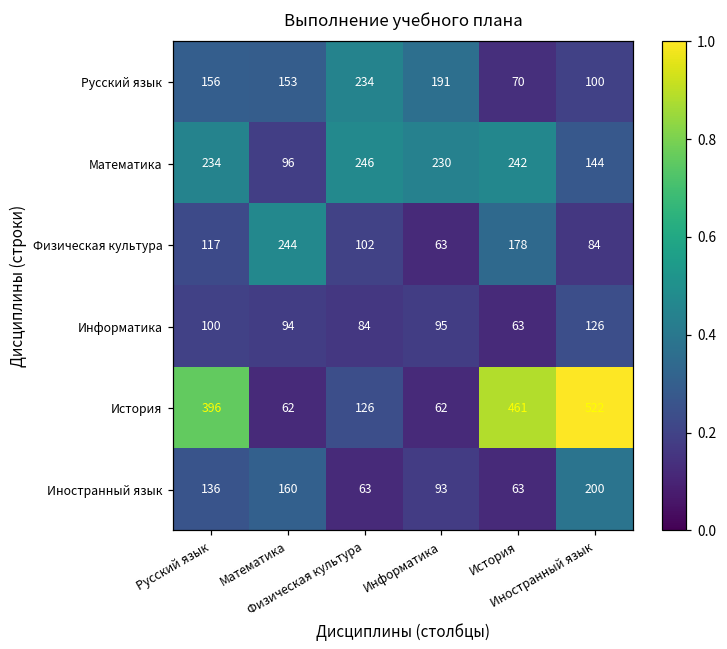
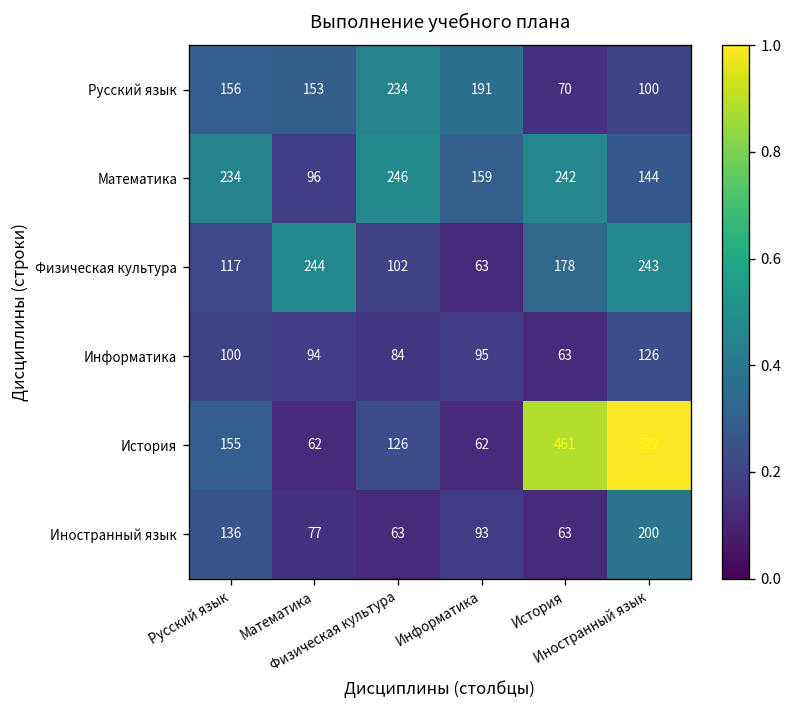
  {
    "Русский язык": {
      "Русский язык": 156,
      "Математика": 153,
      "Физическая культура": 234,
      "Информатика": 191,
      "История": 70,
      "Иностранный язык": 100
    },
    "Математика": {
      "Русский язык": 234,
      "Математика": 96,
      "Физическая культура": 246,
-     "Информатика": 230,
+     "Информатика": 159,
      "История": 242,
      "Иностранный язык": 144
    },
    "Физическая культура": {
      "Русский язык": 117,
      "Математика": 244,
      "Физическая культура": 102,
      "Информатика": 63,
      "История": 178,
-     "Иностранный язык": 84
+     "Иностранный язык": 243
    },
    "Информатика": {
      "Русский язык": 100,
      "Математика": 94,
      "Физическая культура": 84,
      "Информатика": 95,
      "История": 63,
      "Иностранный язык": 126
    },
    "История": {
-     "Русский язык": 396,
+     "Русский язык": 155,
      "Математика": 62,
      "Физическая культура": 126,
      "Информатика": 62,
      "История": 461
    },
    "Иностранный язык": {
      "Русский язык": 136,
-     "Математика": 160,
+     "Математика": 77,
      "Физическая культура": 63,
      "Информатика": 93,
      "История": 63,
      "Иностранный язык": 200
    }
  }
